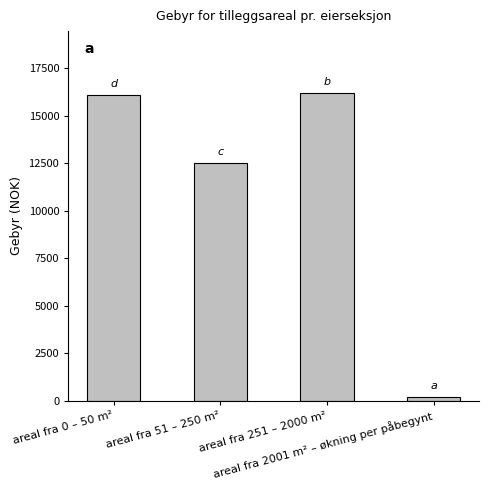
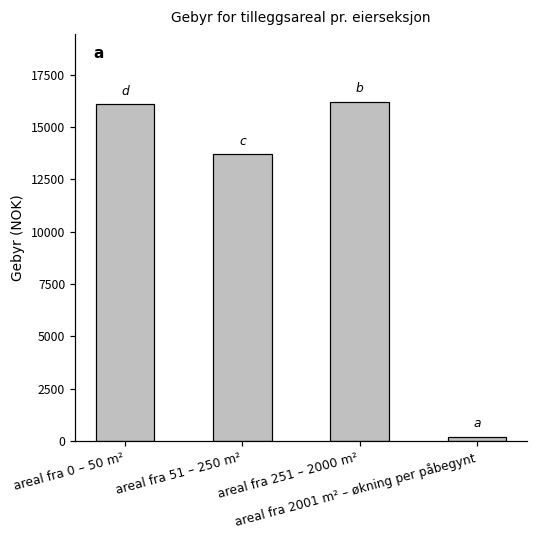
  {
    "areal fra 0 – 50 m²": 16100,
-   "areal fra 51 – 250 m²": 12500,
+   "areal fra 51 – 250 m²": 13700,
    "areal fra 251 – 2000 m²": 16200,
    "areal fra 2001 m² – økning per påbegynt": 200
  }
